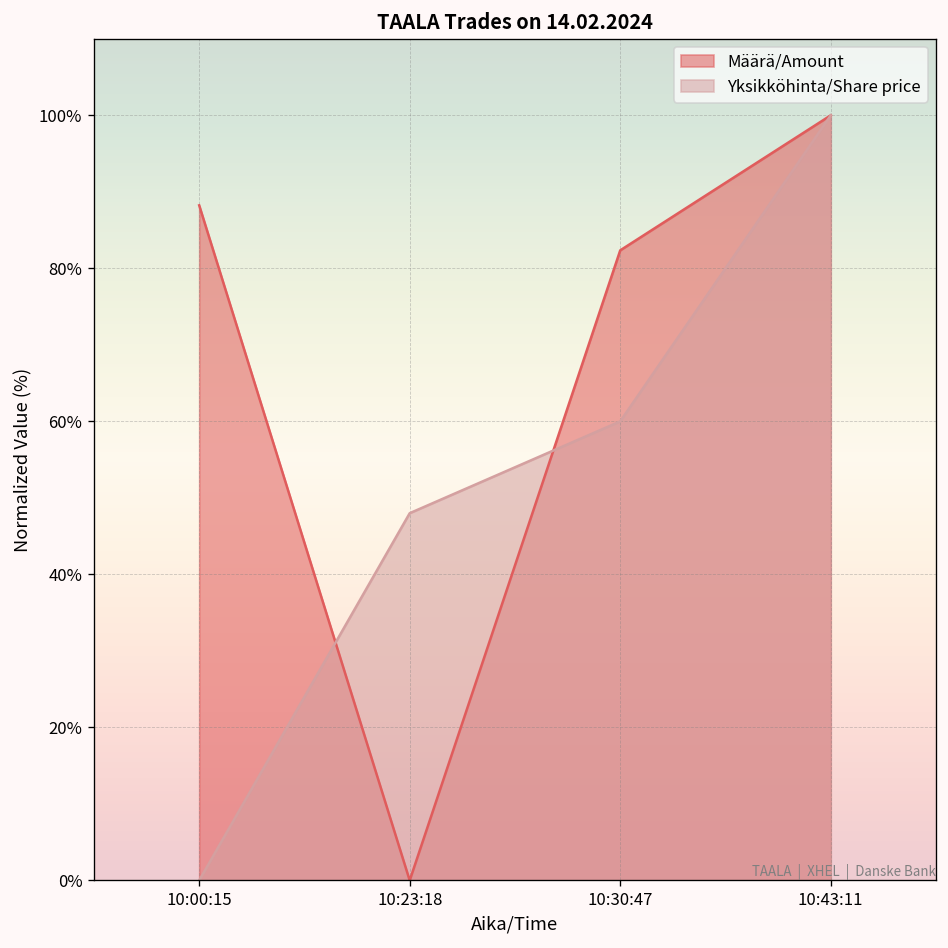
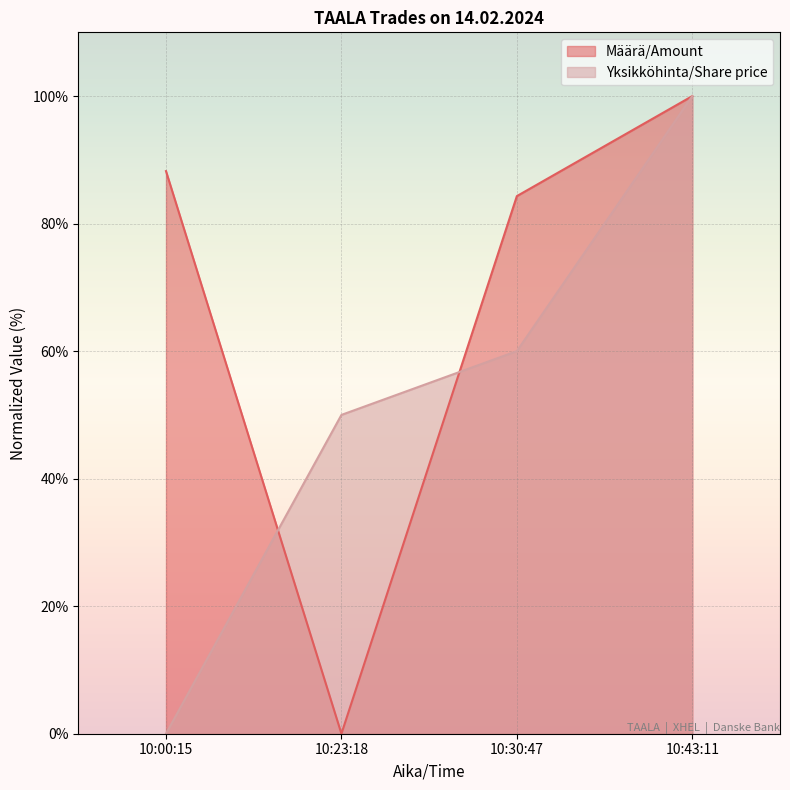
  {
    "Määrä/Amount": {
      "10:00:15": "88%",
      "10:23:18": "0%",
-     "10:30:47": "82%"
+     "10:30:47": "84%"
    },
    "Yksikköhinta/Share price": {
      "10:00:15": "0%",
-     "10:23:18": "48%",
+     "10:23:18": "50%",
      "10:30:47": "60%"
    }
  }
